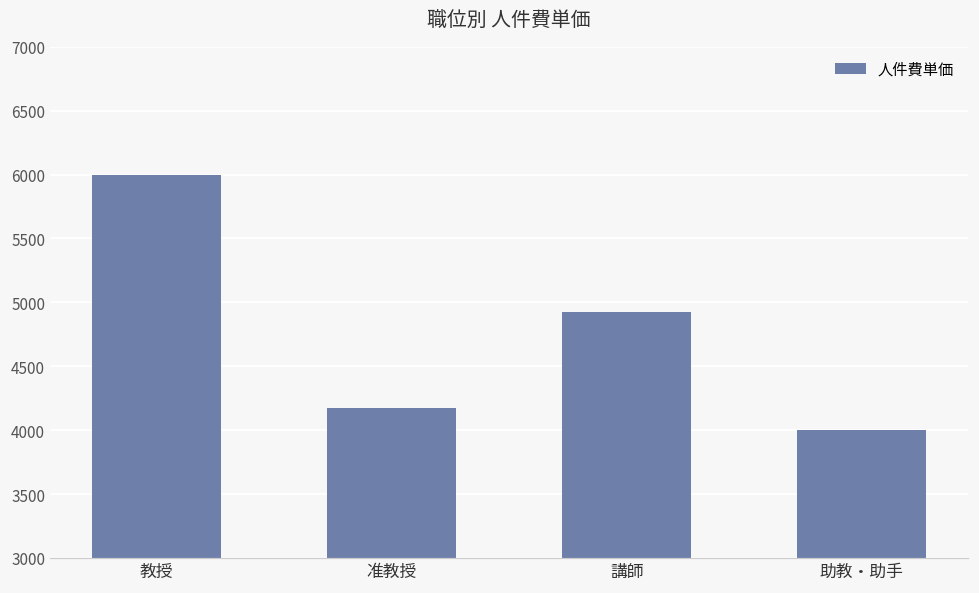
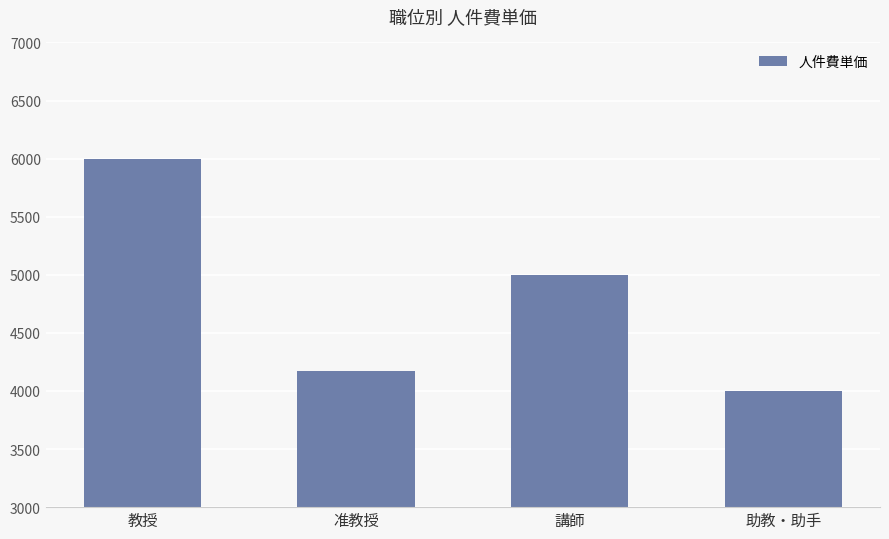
  {
    "教授": 6000,
    "准教授": 4170,
-   "講師": 4930,
+   "講師": 5000,
    "助教・助手": 4000
  }
